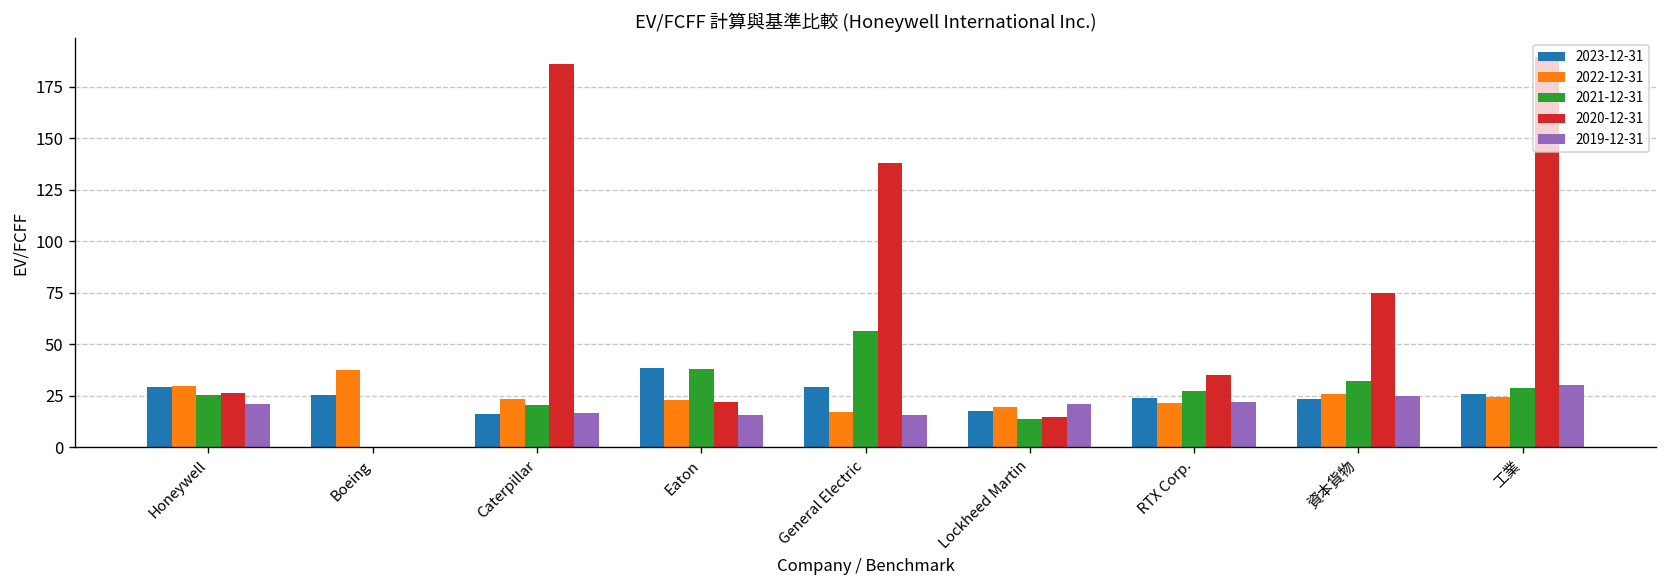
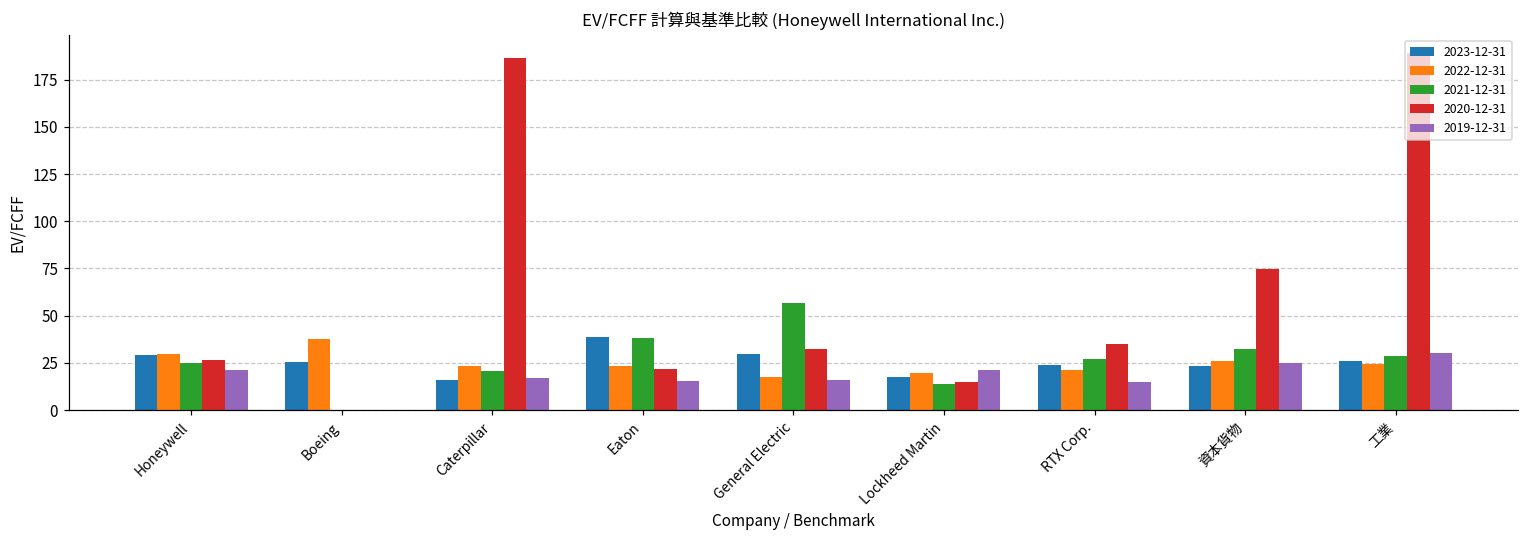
  {
    "2023-12-31": {
      "Honeywell": 29,
      "Boeing": 26,
      "Caterpillar": 16,
      "Eaton": 38,
      "General Electric": 30,
      "Lockheed Martin": 18,
      "RTX Corp.": 24,
      "資本貨物": 23,
      "工業": 26
    },
    "2022-12-31": {
      "Honeywell": 30,
      "Boeing": 38,
      "Caterpillar": 24,
      "Eaton": 23,
      "General Electric": 17,
      "Lockheed Martin": 20,
      "RTX Corp.": 21,
      "資本貨物": 26,
      "工業": 24
    },
    "2021-12-31": {
      "Honeywell": 25,
      "Boeing": 0,
      "Caterpillar": 21,
      "Eaton": 38,
      "General Electric": 57,
      "Lockheed Martin": 14,
      "RTX Corp.": 27,
      "資本貨物": 32,
      "工業": 29
    },
    "2020-12-31": {
      "Honeywell": 26,
      "Boeing": 0,
      "Caterpillar": 186,
      "Eaton": 22,
-     "General Electric": 138,
+     "General Electric": 32,
      "Lockheed Martin": 15,
      "RTX Corp.": 35,
      "資本貨物": 75
    },
    "2019-12-31": {
      "Honeywell": 21,
      "Boeing": 0,
      "Caterpillar": 17,
      "Eaton": 16,
      "General Electric": 16,
      "Lockheed Martin": 21,
-     "RTX Corp.": 22,
+     "RTX Corp.": 15,
      "資本貨物": 25,
      "工業": 30
    }
  }
